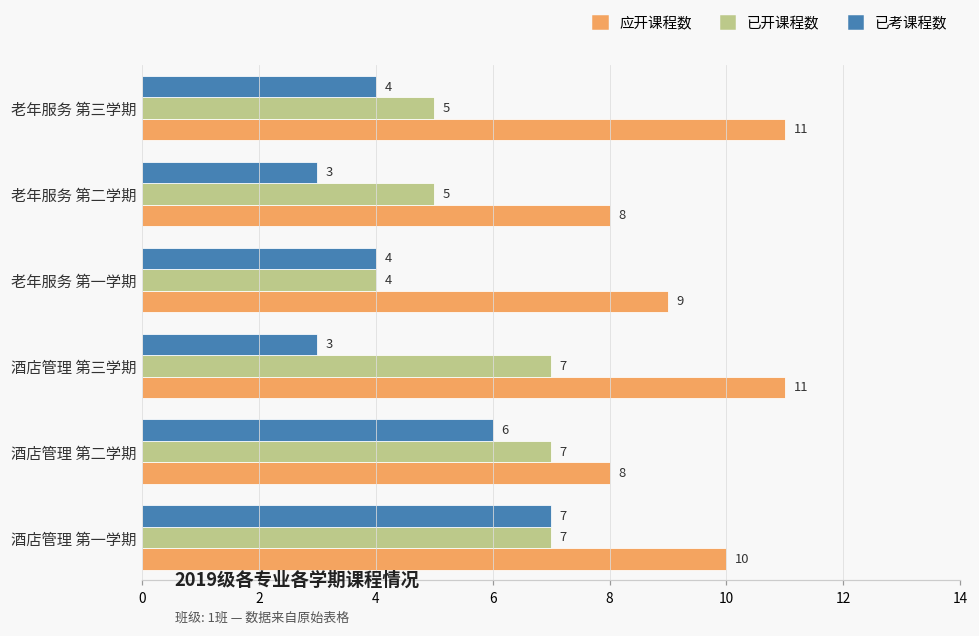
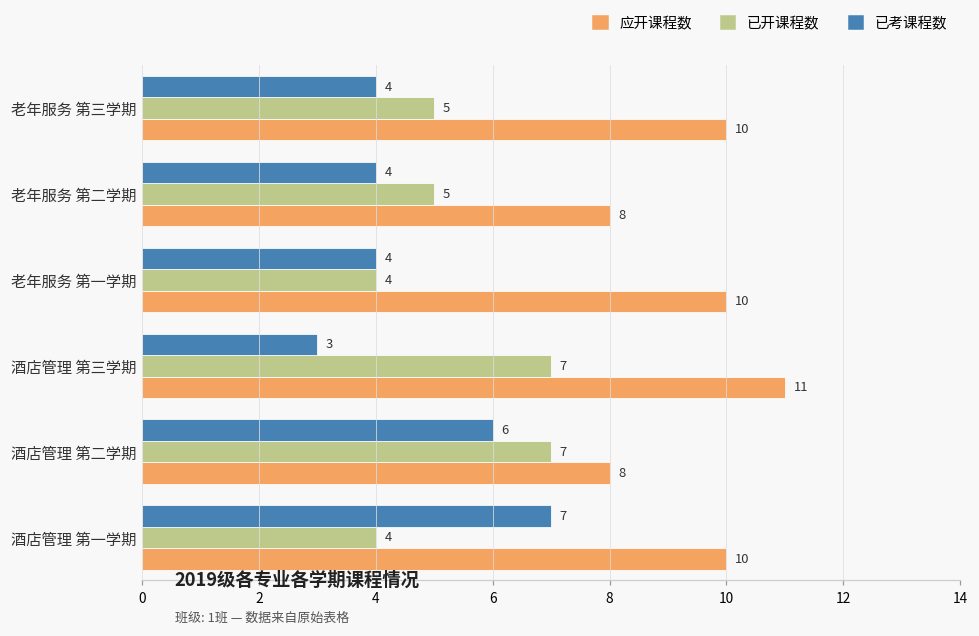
  {
    "应开课程数": {
-     "老年服务 第三学期": 11,
+     "老年服务 第三学期": 10,
      "老年服务 第二学期": 8,
-     "老年服务 第一学期": 9,
+     "老年服务 第一学期": 10,
      "酒店管理 第三学期": 11,
      "酒店管理 第二学期": 8,
      "酒店管理 第一学期": 10
    },
    "已开课程数": {
      "老年服务 第三学期": 5,
      "老年服务 第二学期": 5,
      "老年服务 第一学期": 4,
      "酒店管理 第三学期": 7,
      "酒店管理 第二学期": 7,
-     "酒店管理 第一学期": 7
+     "酒店管理 第一学期": 4
    },
    "已考课程数": {
      "老年服务 第三学期": 4,
-     "老年服务 第二学期": 3,
+     "老年服务 第二学期": 4,
      "老年服务 第一学期": 4,
      "酒店管理 第三学期": 3,
      "酒店管理 第二学期": 6,
      "酒店管理 第一学期": 7
    }
  }
